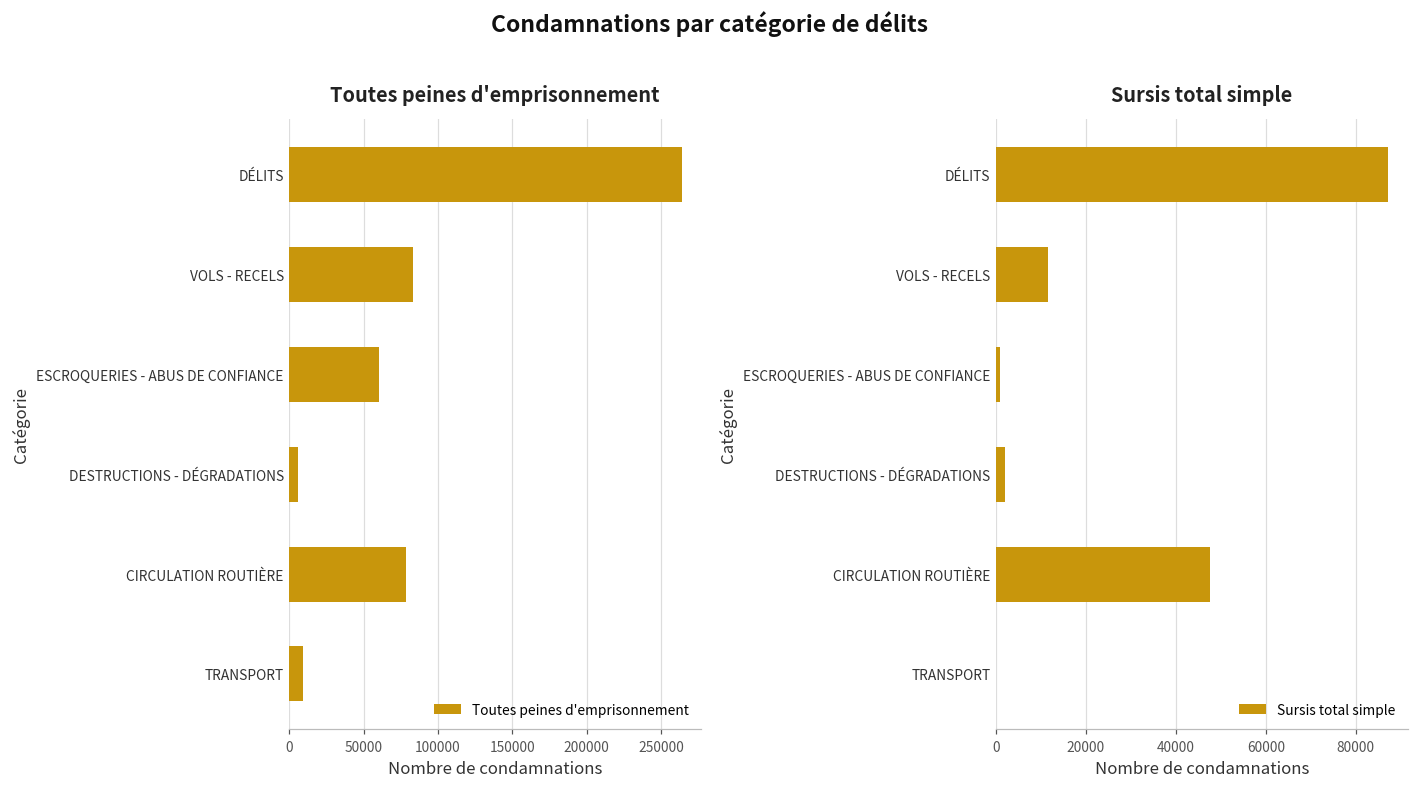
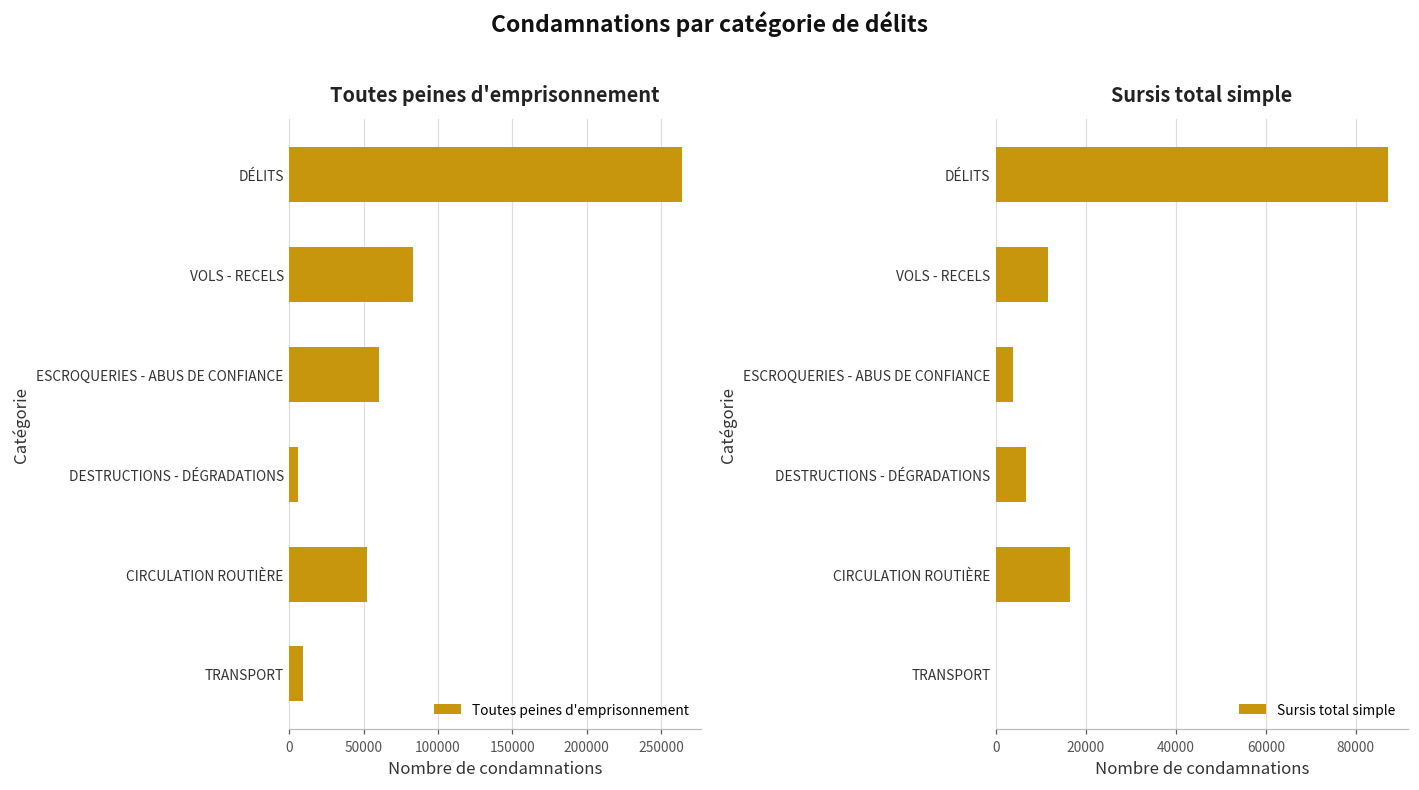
  {
    "Toutes peines d'emprisonnement": {
      "DÉLITS": 264000,
      "VOLS - RECELS": 84000,
      "ESCROQUERIES - ABUS DE CONFIANCE": 60000,
      "DESTRUCTIONS - DÉGRADATIONS": 6000,
-     "CIRCULATION ROUTIÈRE": 79000,
+     "CIRCULATION ROUTIÈRE": 52000,
      "TRANSPORT": 10000
    },
    "Sursis total simple": {
      "DÉLITS": 87000,
      "VOLS - RECELS": 12000,
-     "ESCROQUERIES - ABUS DE CONFIANCE": 1000,
-     "DESTRUCTIONS - DÉGRADATIONS": 2000,
-     "CIRCULATION ROUTIÈRE": 48000
+     "ESCROQUERIES - ABUS DE CONFIANCE": 4000,
+     "DESTRUCTIONS - DÉGRADATIONS": 7000,
+     "CIRCULATION ROUTIÈRE": 17000
    }
  }
